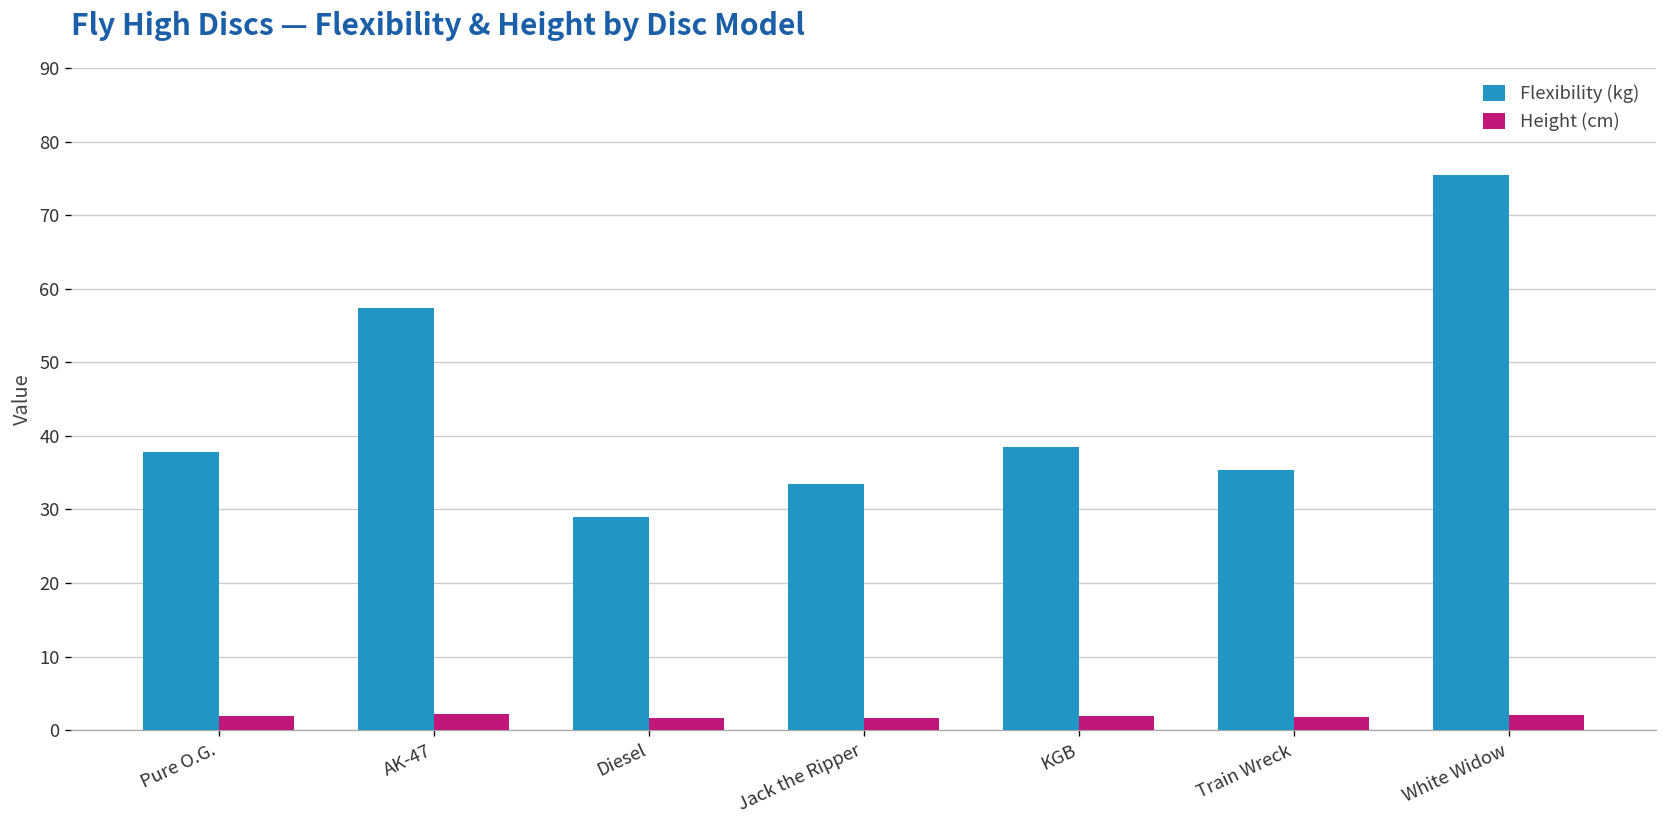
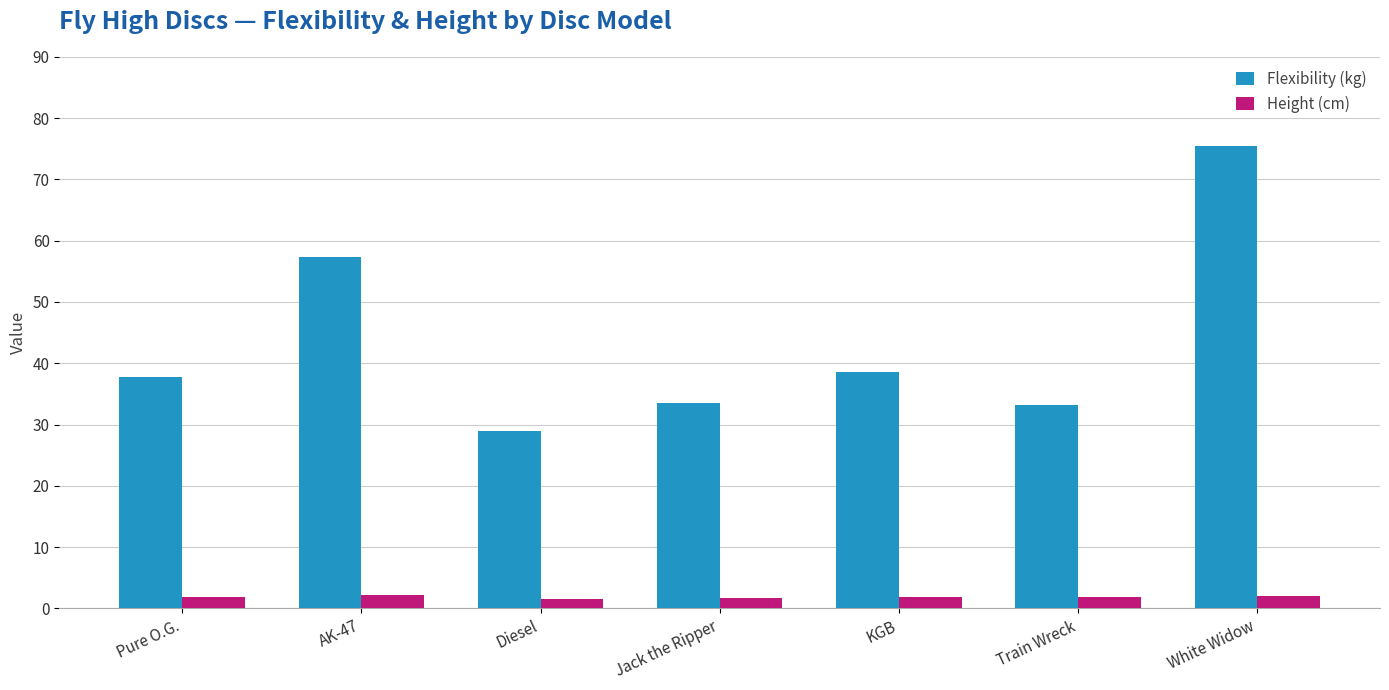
  {
    "Flexibility (kg)": {
      "Pure O.G.": 38,
      "AK-47": 57,
      "Diesel": 29,
      "Jack the Ripper": 34,
      "KGB": 39,
-     "Train Wreck": 35,
+     "Train Wreck": 33,
      "White Widow": 76
    },
    "Height (cm)": {
      "Pure O.G.": 2,
      "AK-47": 2,
      "Diesel": 2,
      "Jack the Ripper": 2,
      "KGB": 2,
      "Train Wreck": 2,
      "White Widow": 2
    }
  }
